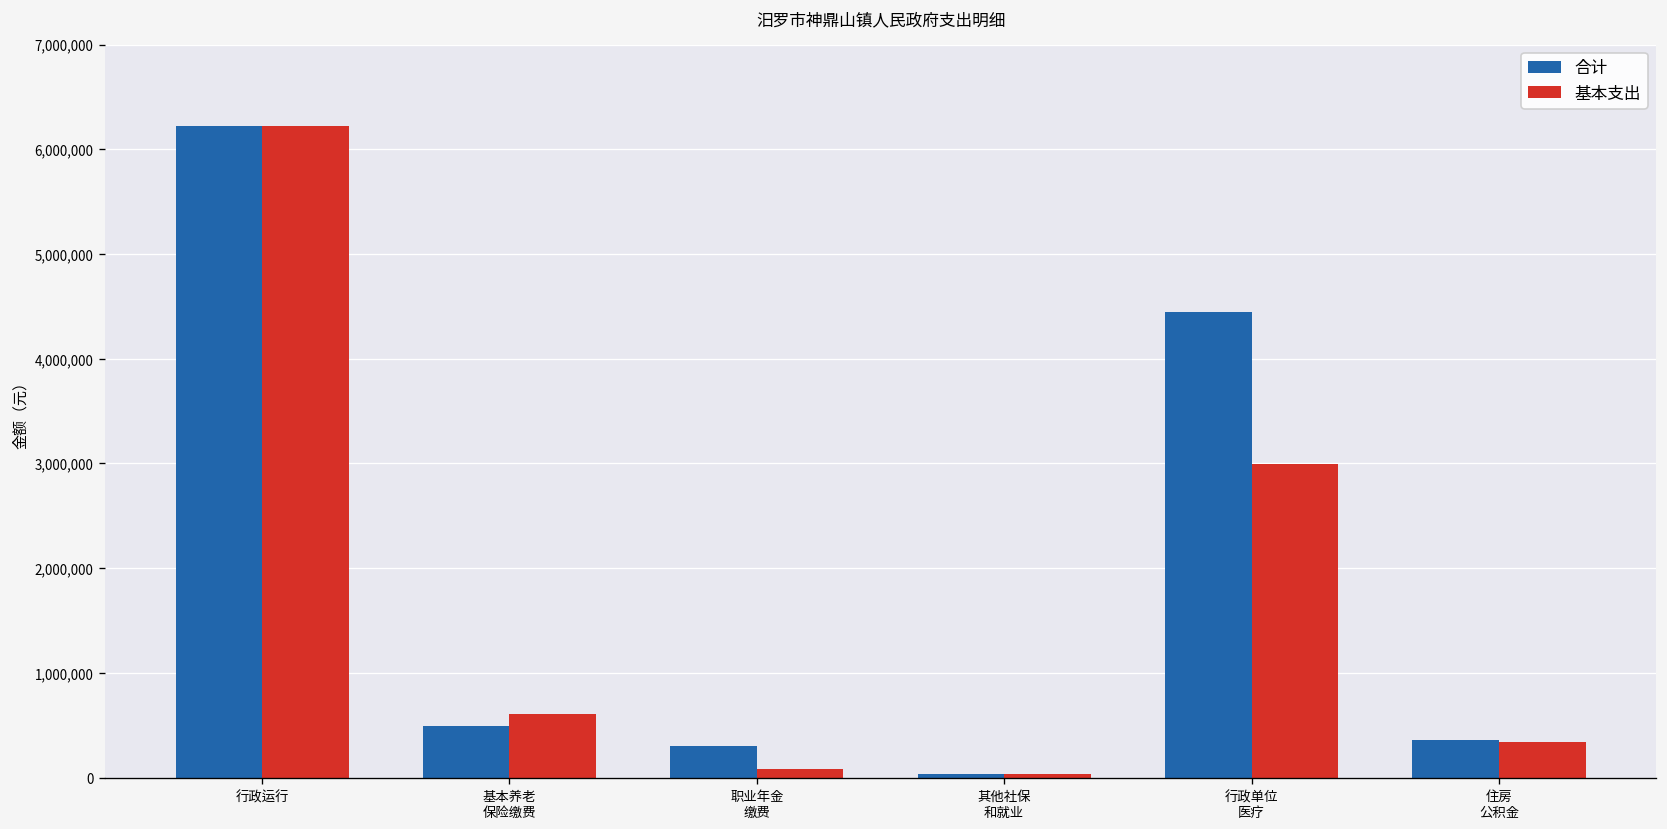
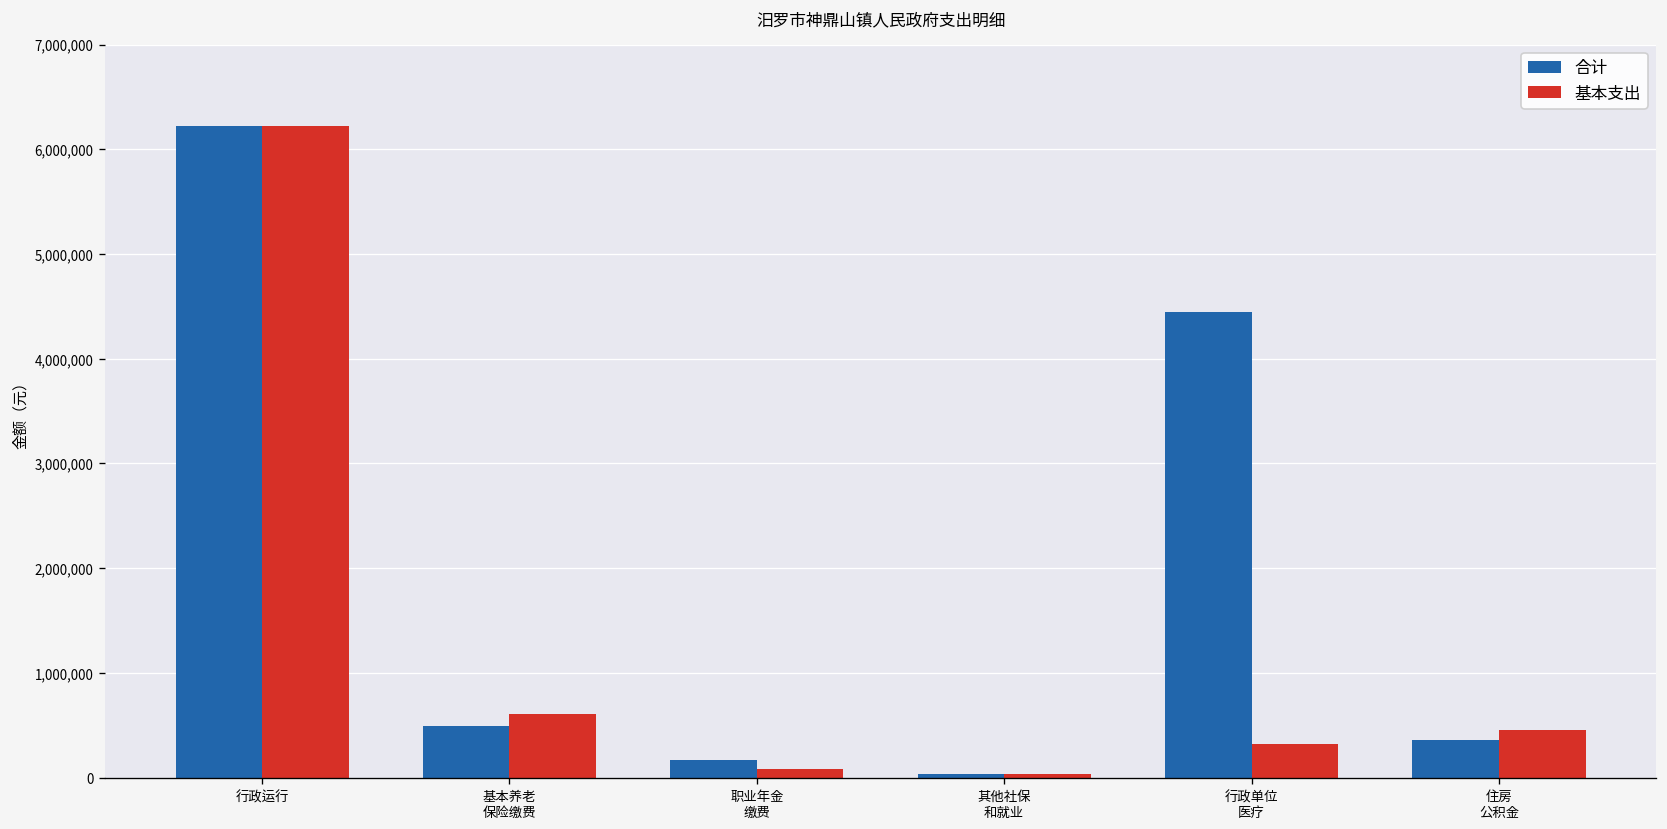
  {
    "合计": {
      "行政运行": "6,200,000",
      "基本养老 保险缴费": "500,000",
-     "职业年金 缴费": "300,000",
+     "职业年金 缴费": "200,000",
      "其他社保 和就业": "0",
      "行政单位 医疗": "4,400,000",
      "住房 公积金": "400,000"
    },
    "基本支出": {
      "行政运行": "6,200,000",
      "基本养老 保险缴费": "600,000",
      "职业年金 缴费": "100,000",
      "其他社保 和就业": "0",
-     "行政单位 医疗": "3,000,000",
-     "住房 公积金": "300,000"
+     "行政单位 医疗": "300,000",
+     "住房 公积金": "500,000"
    }
  }
